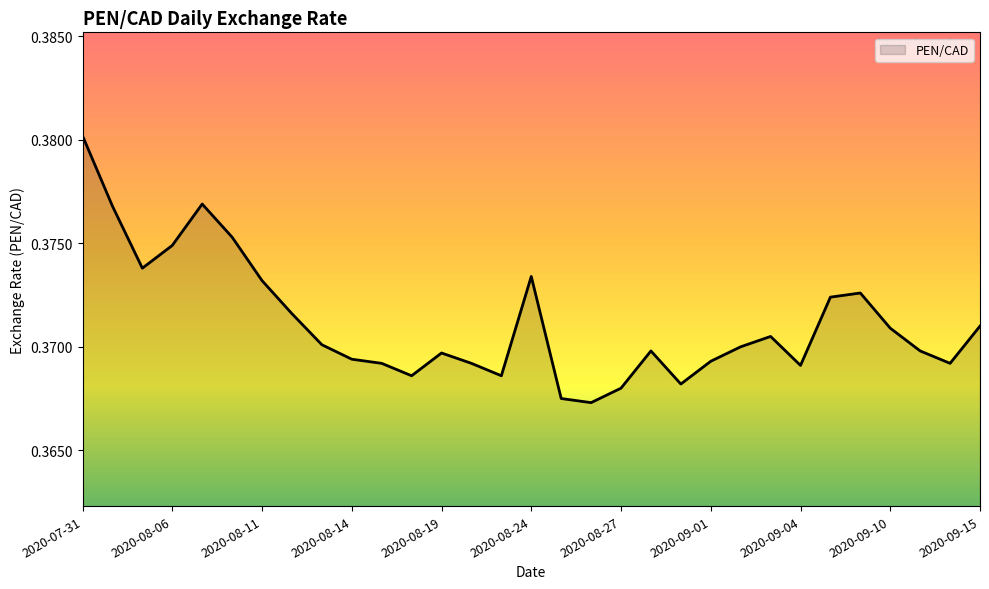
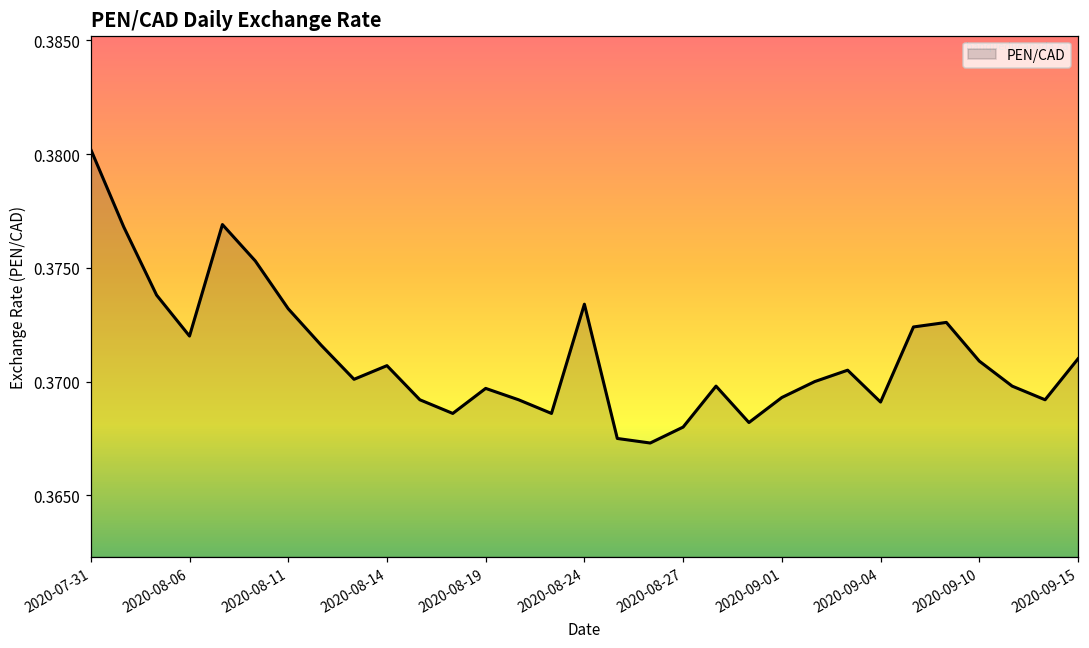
  {
    "2020-07-31": 0.3802,
-   "2020-08-06": 0.3749,
+   "2020-08-06": 0.3720,
    "2020-08-11": 0.3732,
-   "2020-08-14": 0.3694,
+   "2020-08-14": 0.3707,
    "2020-08-19": 0.3697,
    "2020-08-24": 0.3734,
    "2020-08-27": 0.3680,
    "2020-09-01": 0.3693,
    "2020-09-04": 0.3691,
    "2020-09-10": 0.3709,
    "2020-09-15": 0.3710
  }
